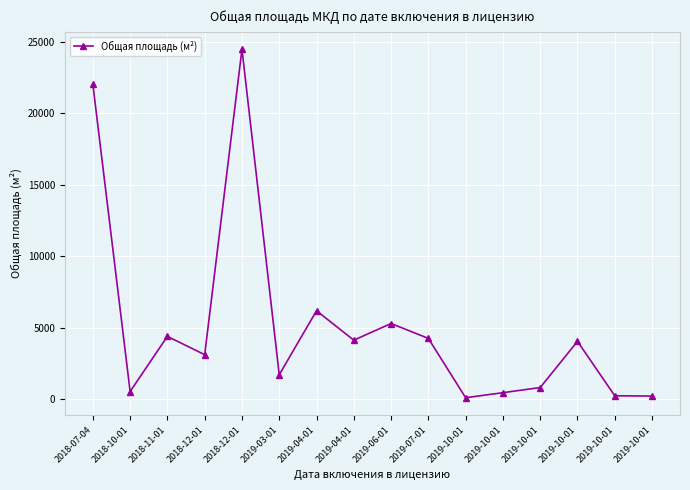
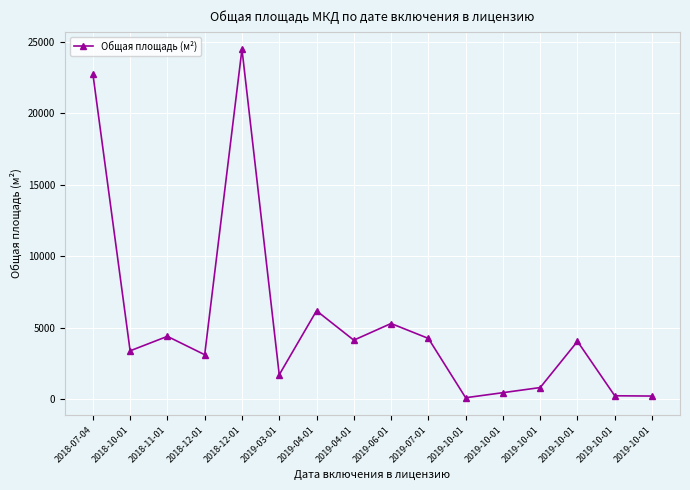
  {
-   "2018-07-04": 22000,
-   "2018-10-01": 500,
+   "2018-07-04": 22800,
+   "2018-10-01": 3400,
    "2018-11-01": 4400,
    "2019-03-01": 1700,
    "2019-06-01": 5300,
    "2019-07-01": 4300
  }
